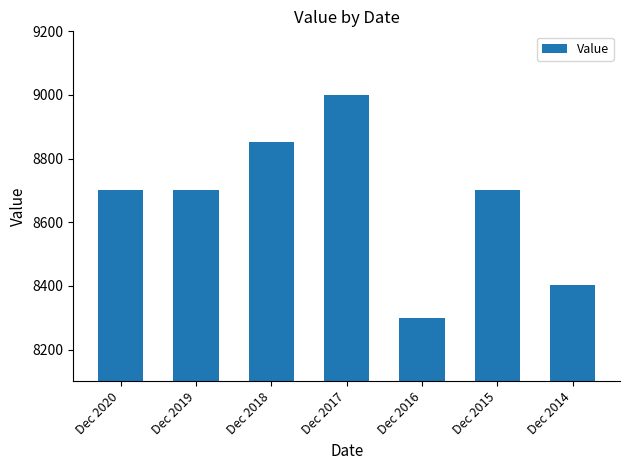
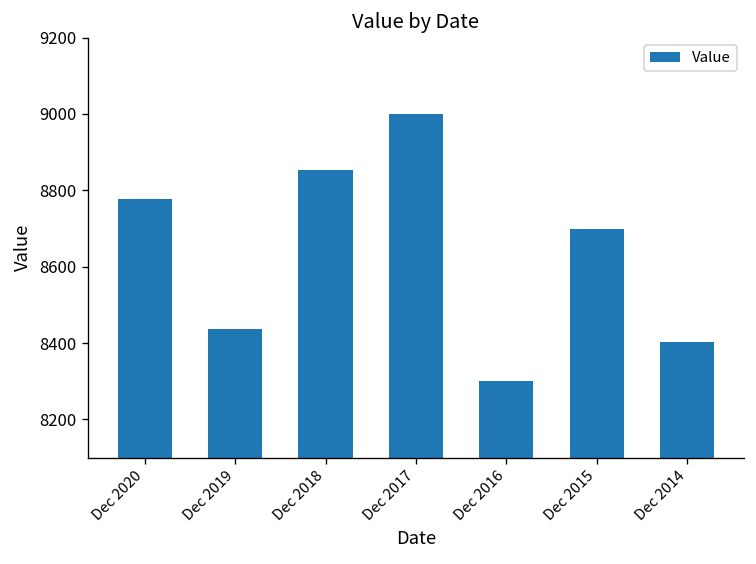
  {
-   "Dec 2020": 8700,
-   "Dec 2019": 8700,
+   "Dec 2020": 8780,
+   "Dec 2019": 8440,
    "Dec 2018": 8850,
    "Dec 2017": 9000,
    "Dec 2016": 8300,
    "Dec 2015": 8700,
    "Dec 2014": 8400
  }
